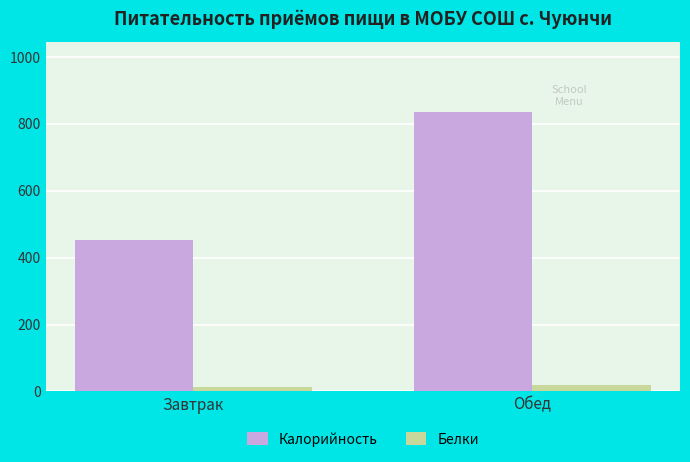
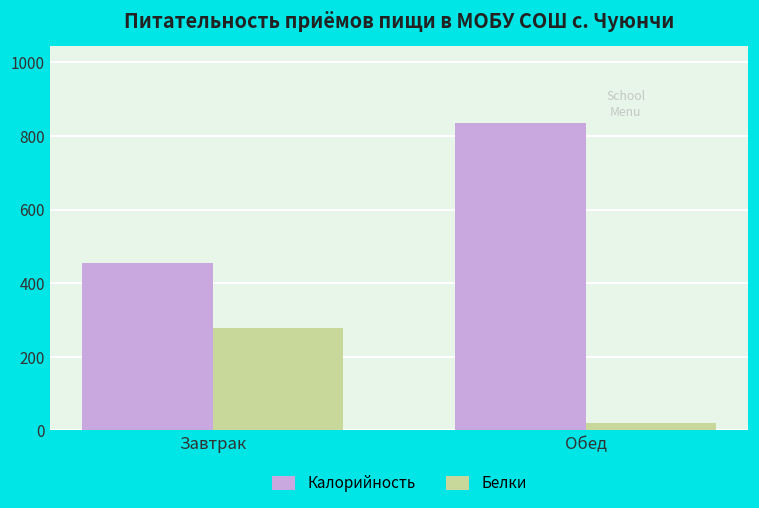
  {
    "Калорийность": {
      "Завтрак": 450,
      "Обед": 840
    },
    "Белки": {
-     "Завтрак": 10,
+     "Завтрак": 280,
      "Обед": 20
    }
  }
